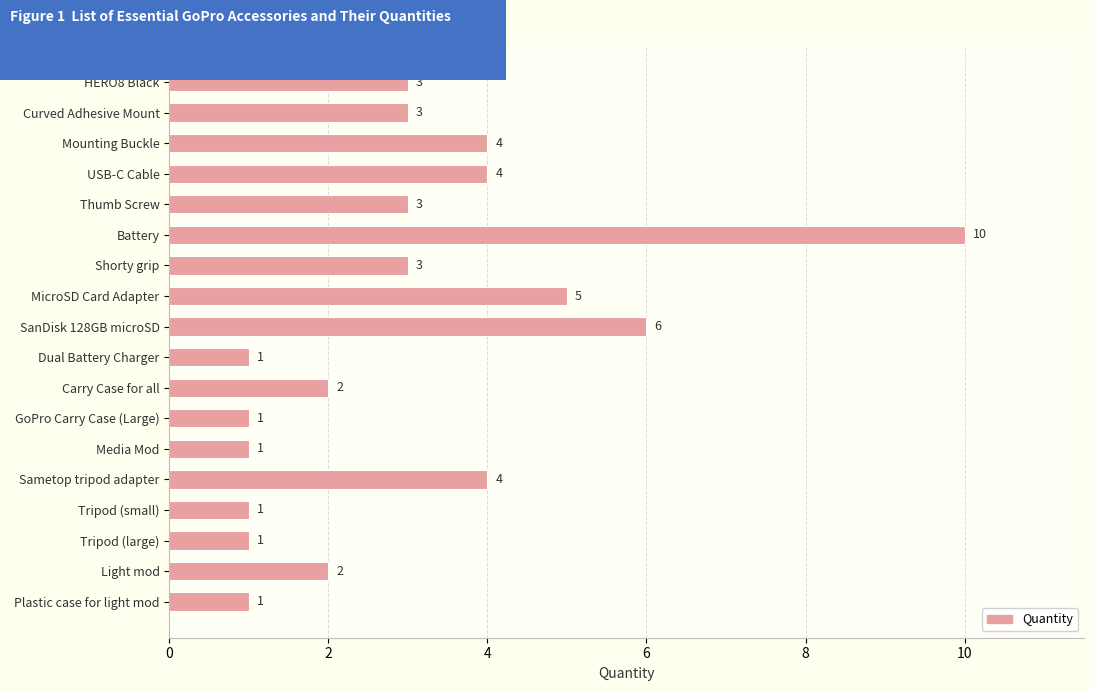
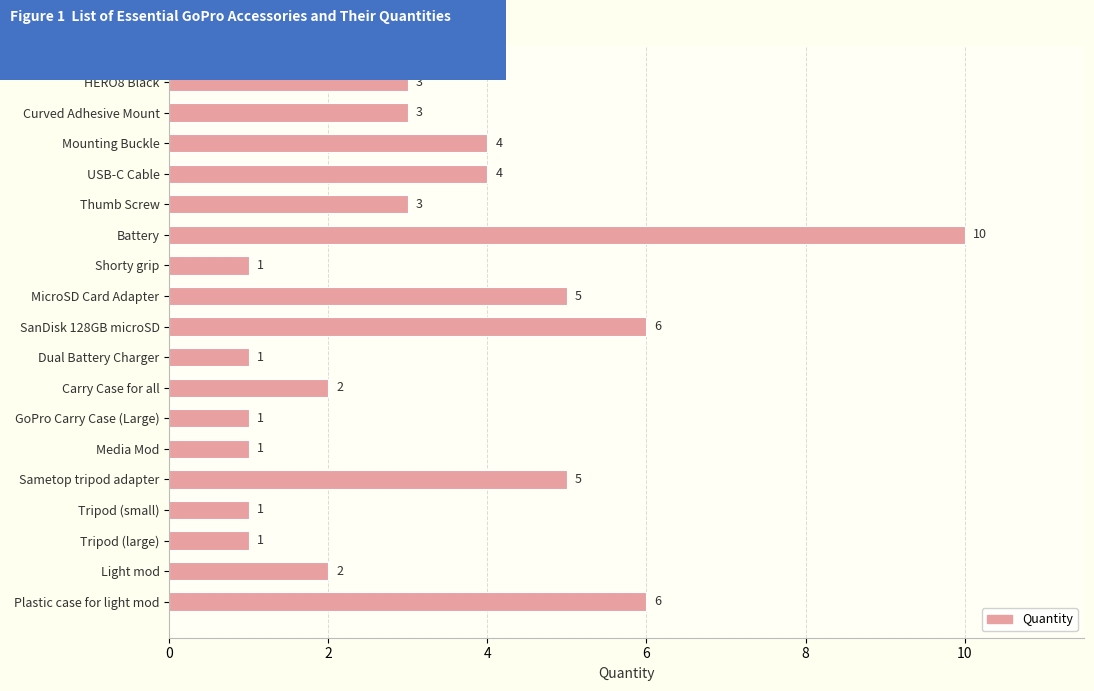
  {
    "HERO8 Black": 3,
    "Curved Adhesive Mount": 3,
    "Mounting Buckle": 4,
    "USB-C Cable": 4,
    "Thumb Screw": 3,
    "Battery": 10,
-   "Shorty grip": 3,
+   "Shorty grip": 1,
    "MicroSD Card Adapter": 5,
    "SanDisk 128GB microSD": 6,
    "Dual Battery Charger": 1,
    "Carry Case for all": 2,
    "GoPro Carry Case (Large)": 1,
    "Media Mod": 1,
-   "Sametop tripod adapter": 4,
+   "Sametop tripod adapter": 5,
    "Tripod (small)": 1,
    "Tripod (large)": 1,
    "Light mod": 2,
-   "Plastic case for light mod": 1
+   "Plastic case for light mod": 6
  }
